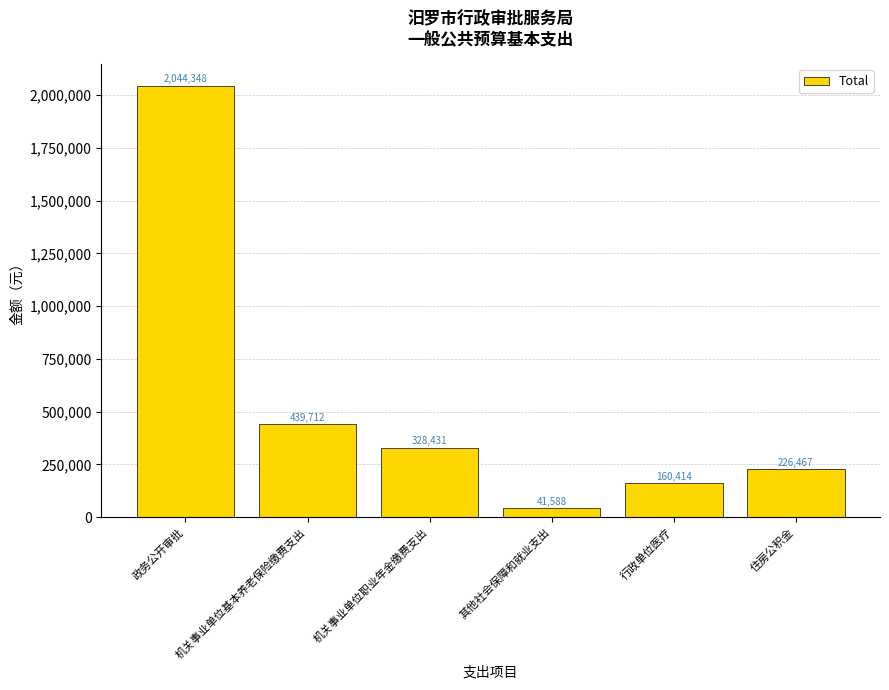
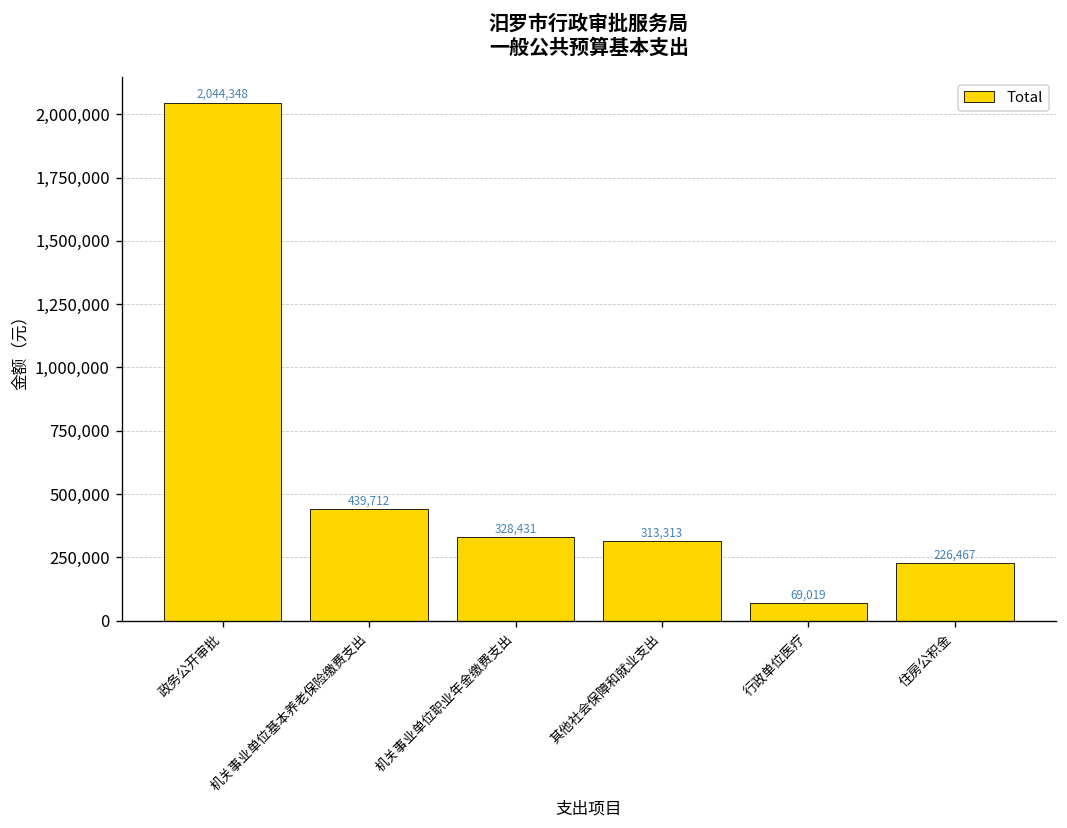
  {
    "政务公开审批": "2,044,348",
    "机关事业单位基本养老保险缴费支出": "439,712",
    "机关事业单位职业年金缴费支出": "328,431",
-   "其他社会保障和就业支出": "41,588",
-   "行政单位医疗": "160,414",
+   "其他社会保障和就业支出": "313,313",
+   "行政单位医疗": "69,019",
    "住房公积金": "226,467"
  }
